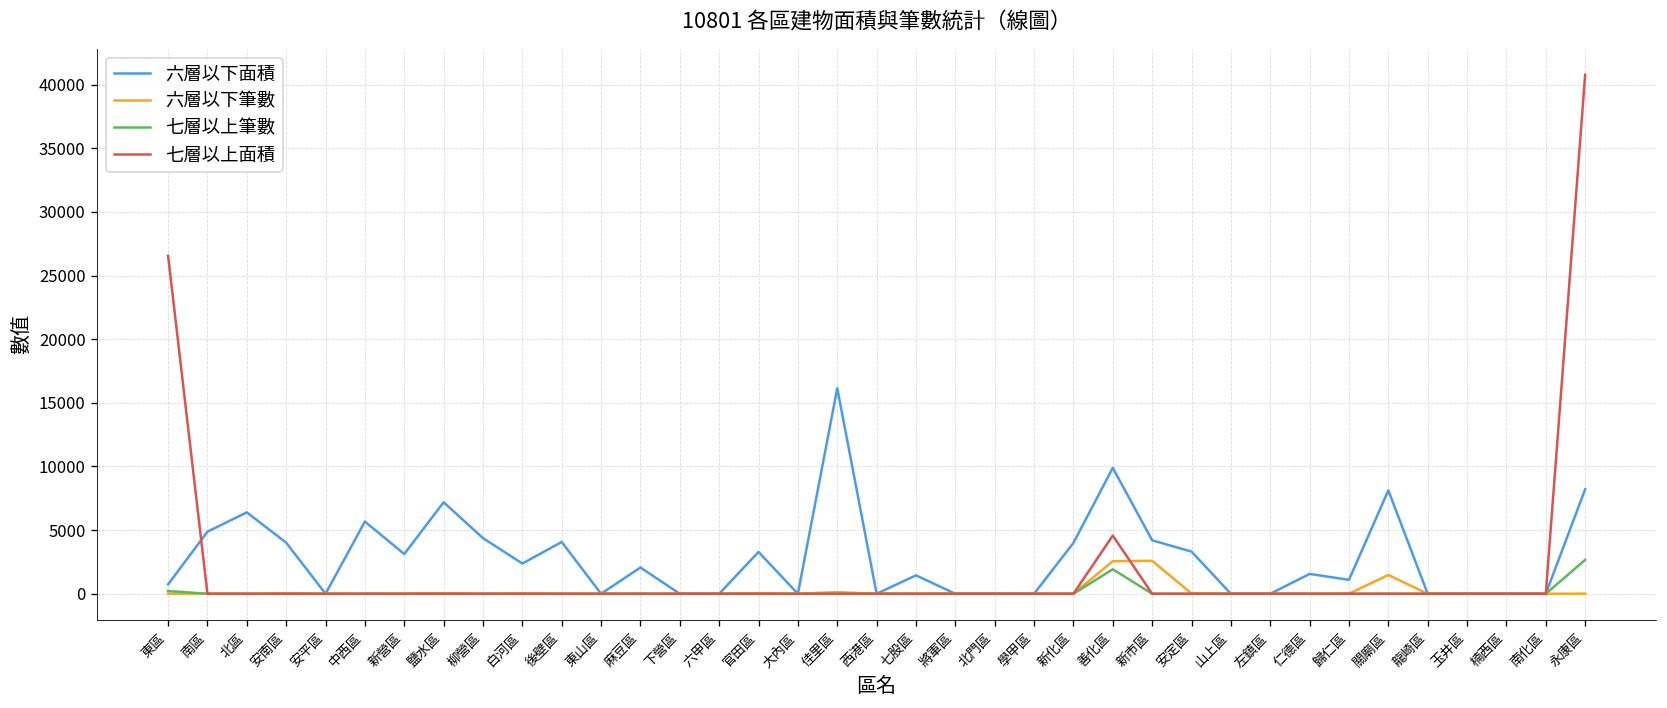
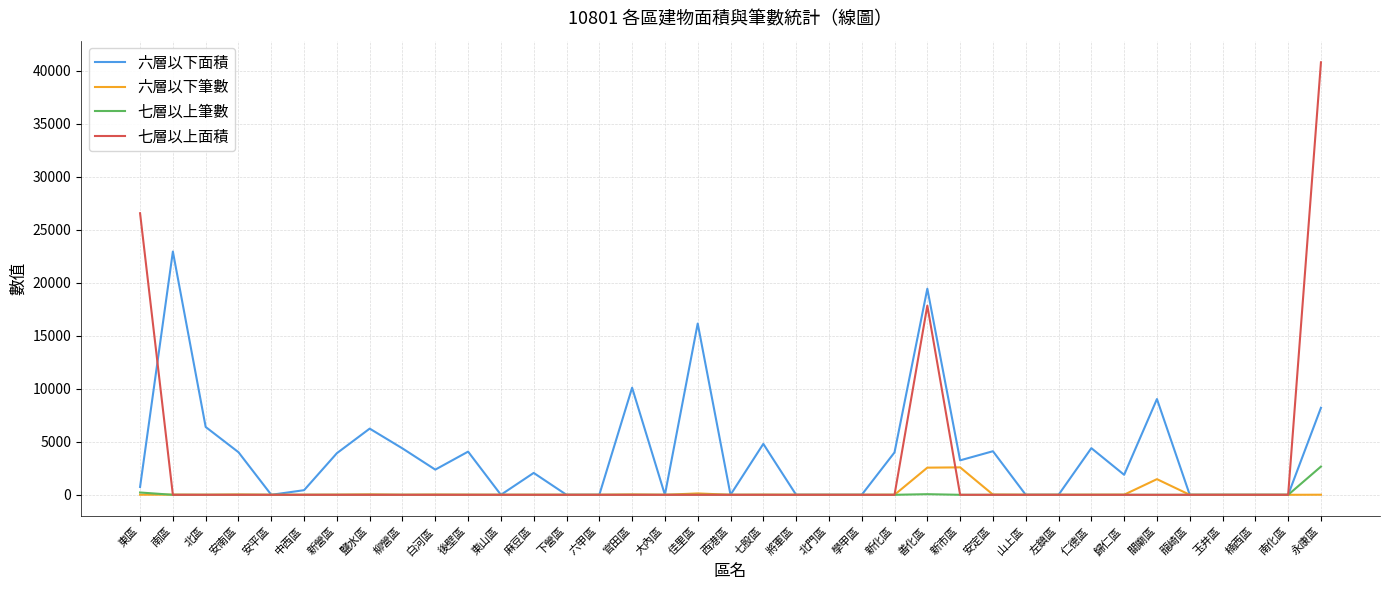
  {
    "六層以下面積": {
      "東區": 700,
-     "南區": 4900,
+     "南區": 22900,
      "北區": 6400,
      "安南區": 4000,
-     "中西區": 5700,
-     "新營區": 3100,
-     "鹽水區": 7200,
+     "中西區": 400,
+     "新營區": 3900,
+     "鹽水區": 6200,
      "柳營區": 4400,
      "白河區": 2400,
      "後壁區": 4100,
      "麻豆區": 2100,
-     "官田區": 3300,
+     "官田區": 10100,
      "佳里區": 16100,
-     "七股區": 1400,
+     "七股區": 4800,
      "新化區": 4000,
-     "善化區": 9900,
-     "新市區": 4200,
-     "安定區": 3300,
-     "仁德區": 1600,
-     "歸仁區": 1100,
-     "關廟區": 8100,
+     "善化區": 19400,
+     "新市區": 3200,
+     "安定區": 4100,
+     "仁德區": 4400,
+     "歸仁區": 1900,
+     "關廟區": 9000,
      "永康區": 8200
    },
    "六層以下筆數": {
      "善化區": 2600,
      "新市區": 2600,
      "關廟區": 1500,
      "永康區": 0
    },
    "七層以上筆數": {
-     "善化區": 1900,
+     "善化區": 100,
      "永康區": 2700
    },
    "七層以上面積": {
      "東區": 26500,
-     "善化區": 4600,
+     "善化區": 17800,
      "永康區": 40800
    }
  }
